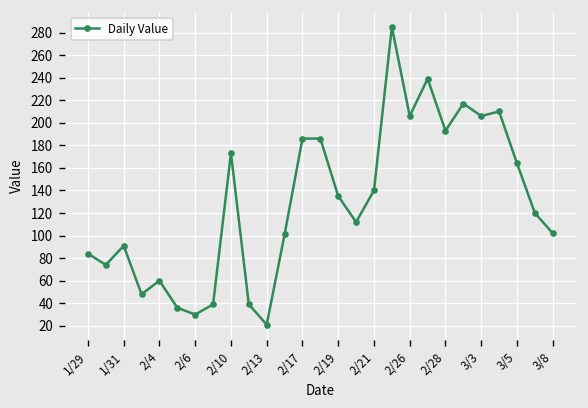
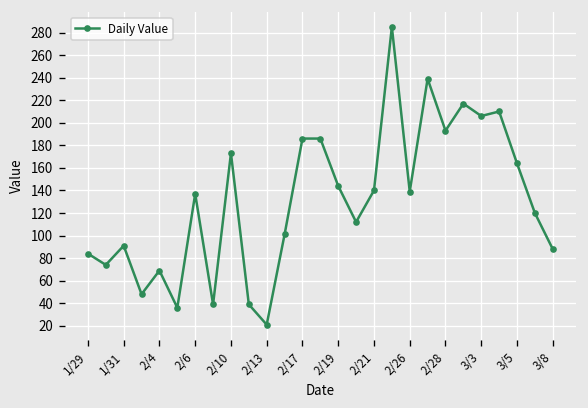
  {
    "1/29": 80,
    "1/31": 90,
-   "2/4": 60,
-   "2/6": 30,
+   "2/4": 70,
+   "2/6": 140,
    "2/10": 170,
    "2/13": 20,
    "2/17": 190,
-   "2/19": 135,
+   "2/19": 144,
    "2/21": 140,
-   "2/26": 210,
+   "2/26": 140,
    "2/28": 190,
    "3/3": 210,
    "3/5": 160,
-   "3/8": 100
+   "3/8": 90
  }
